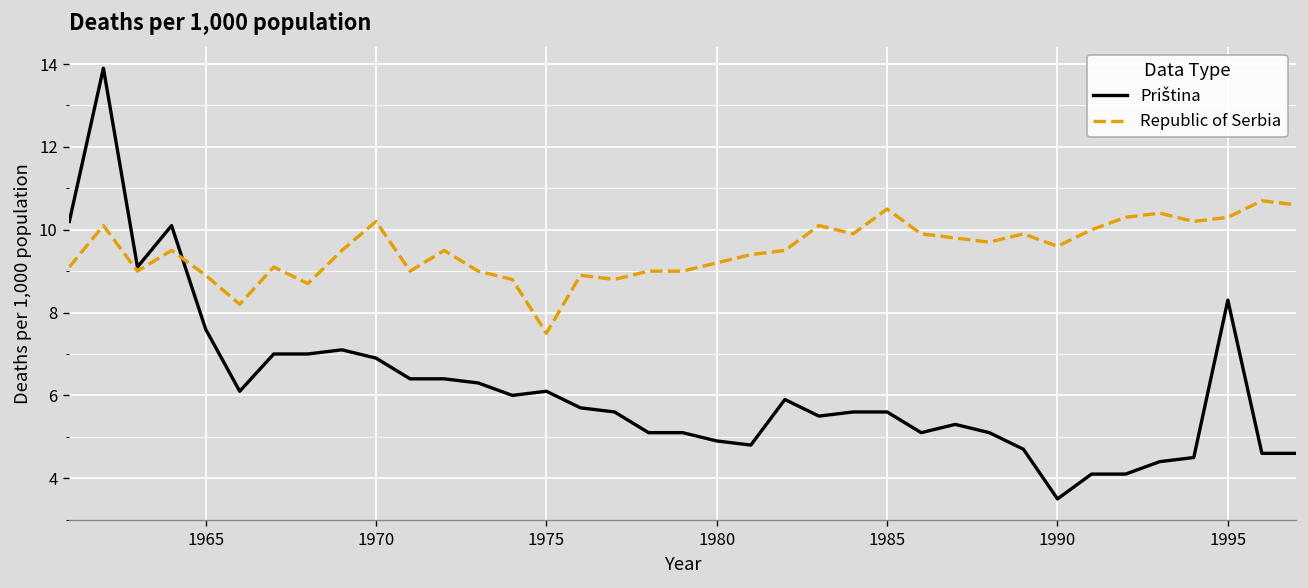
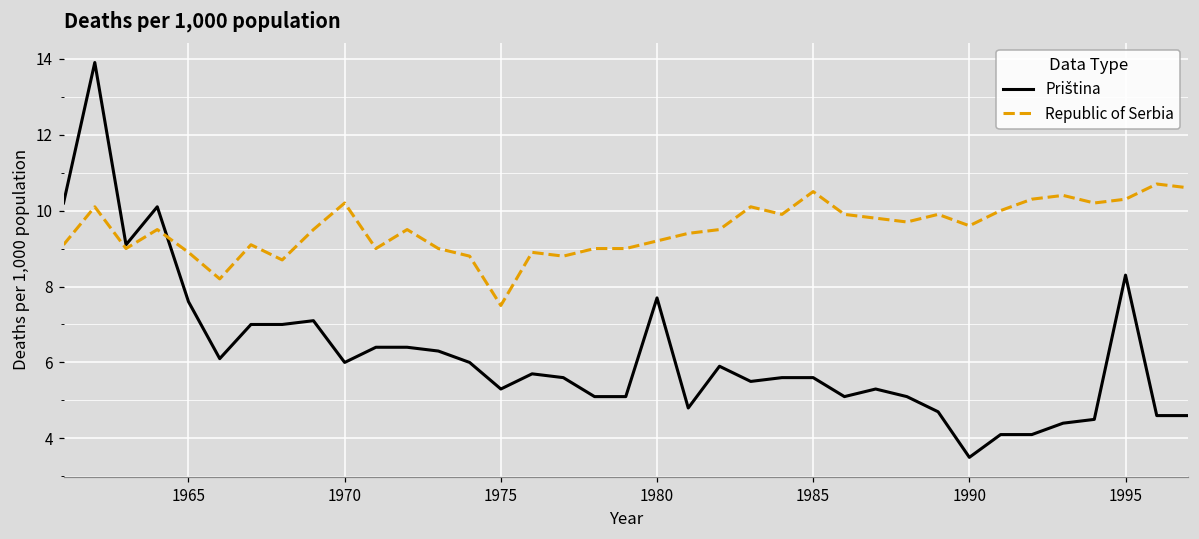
  {
    "Priština": {
      "1965": 7.6,
-     "1970": 6.9,
-     "1975": 6.1,
-     "1980": 4.9,
+     "1970": 6.0,
+     "1975": 5.3,
+     "1980": 7.7,
      "1985": 5.6,
      "1990": 3.5,
      "1995": 8.3
    },
    "Republic of Serbia": {
      "1965": 8.9,
      "1970": 10.2,
      "1975": 7.5,
      "1980": 9.2,
      "1985": 10.5,
      "1990": 9.6,
      "1995": 10.3
    }
  }
